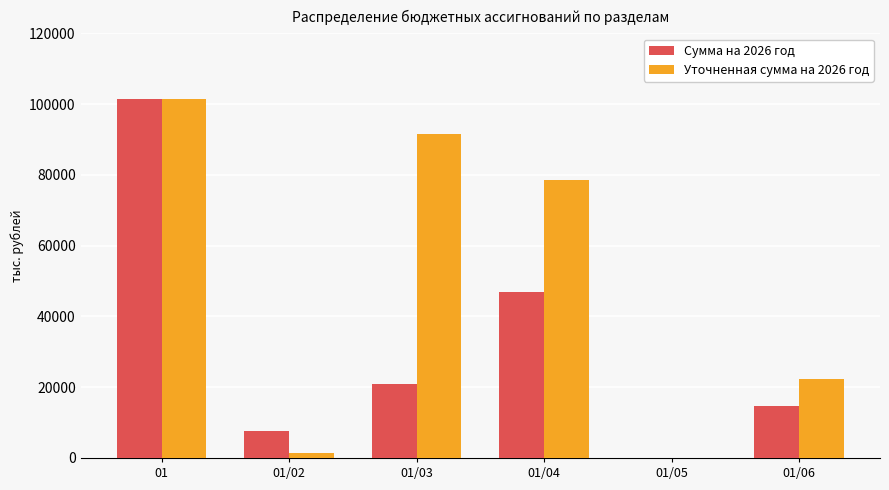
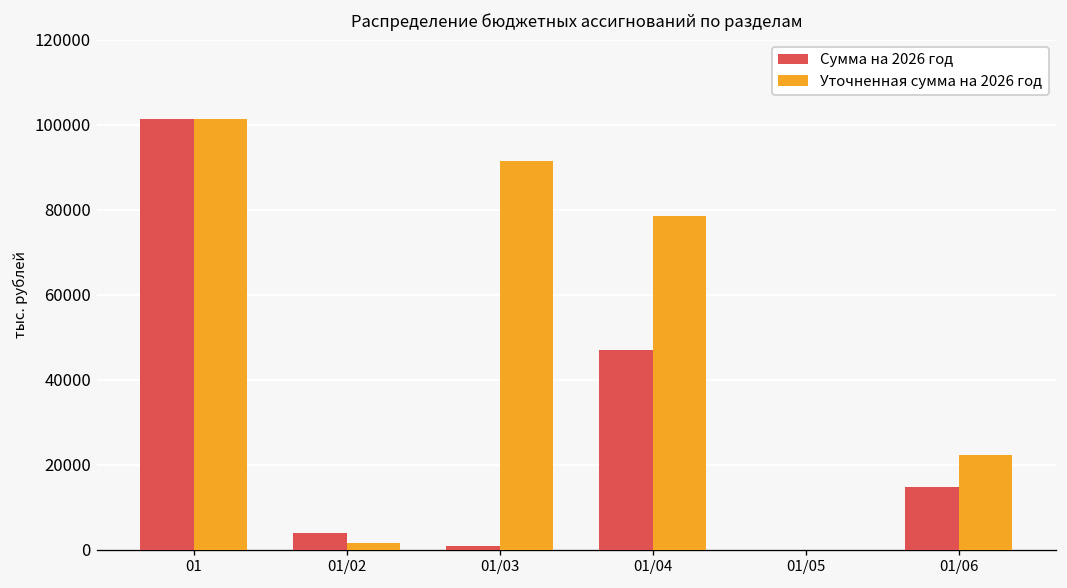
  {
    "Сумма на 2026 год": {
      "01": 101000,
-     "01/02": 8000,
-     "01/03": 21000,
+     "01/02": 4000,
+     "01/03": 1000,
      "01/04": 47000,
      "01/05": 0,
      "01/06": 15000
    },
    "Уточненная сумма на 2026 год": {
      "01": 101000,
      "01/02": 1000,
      "01/03": 92000,
      "01/04": 78000,
      "01/05": 0,
      "01/06": 22000
    }
  }
